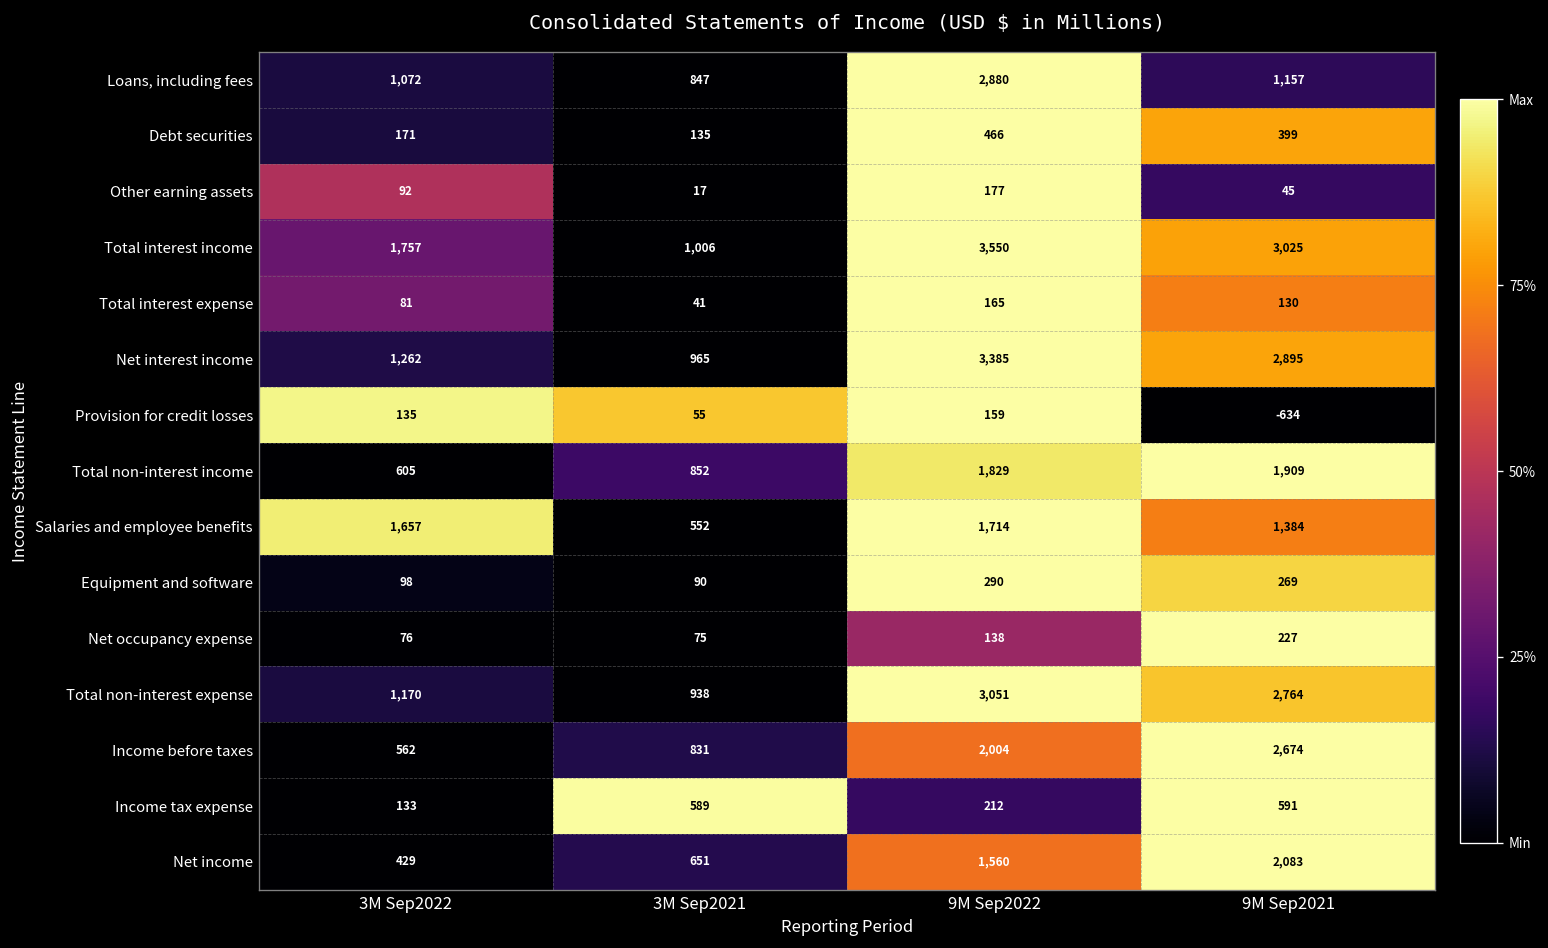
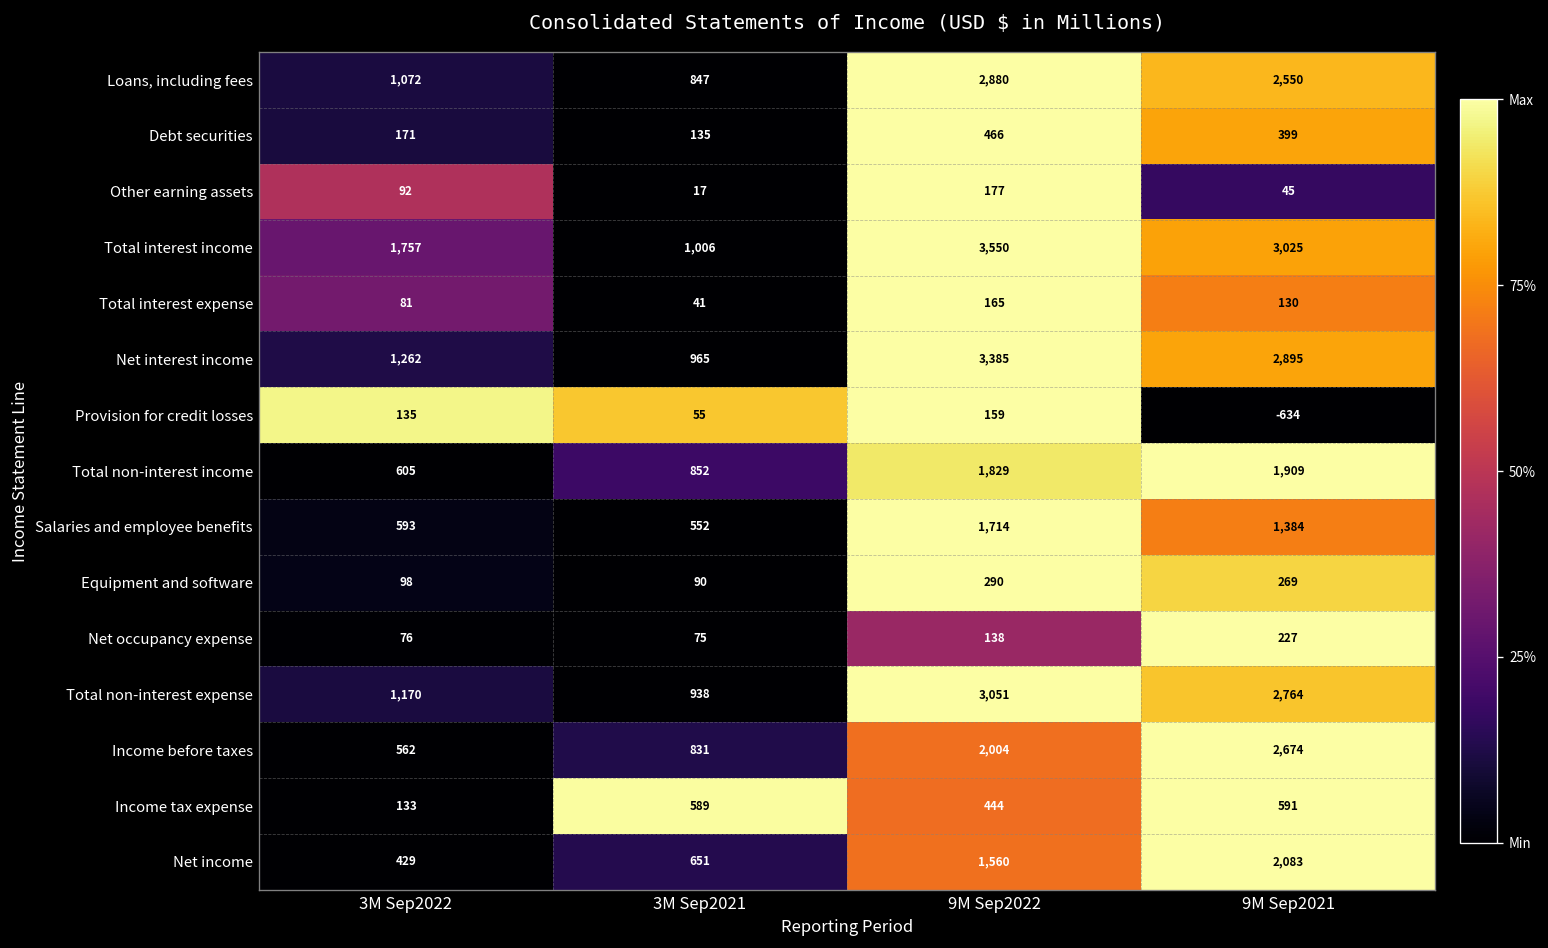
  {
    "Loans, including fees": {
      "3M Sep2022": "1,072",
      "3M Sep2021": "847",
      "9M Sep2022": "2,880",
-     "9M Sep2021": "1,157"
+     "9M Sep2021": "2,550"
    },
    "Debt securities": {
      "3M Sep2022": "171",
      "3M Sep2021": "135",
      "9M Sep2022": "466",
      "9M Sep2021": "399"
    },
    "Other earning assets": {
      "3M Sep2022": "92",
      "3M Sep2021": "17",
      "9M Sep2022": "177",
      "9M Sep2021": "45"
    },
    "Total interest income": {
      "3M Sep2022": "1,757",
      "3M Sep2021": "1,006",
      "9M Sep2022": "3,550",
      "9M Sep2021": "3,025"
    },
    "Total interest expense": {
      "3M Sep2022": "81",
      "3M Sep2021": "41",
      "9M Sep2022": "165",
      "9M Sep2021": "130"
    },
    "Net interest income": {
      "3M Sep2022": "1,262",
      "3M Sep2021": "965",
      "9M Sep2022": "3,385",
      "9M Sep2021": "2,895"
    },
    "Provision for credit losses": {
      "3M Sep2022": "135",
      "3M Sep2021": "55",
      "9M Sep2022": "159",
      "9M Sep2021": "-634"
    },
    "Total non-interest income": {
      "3M Sep2022": "605",
      "3M Sep2021": "852",
      "9M Sep2022": "1,829",
      "9M Sep2021": "1,909"
    },
    "Salaries and employee benefits": {
-     "3M Sep2022": "1,657",
+     "3M Sep2022": "593",
      "3M Sep2021": "552",
      "9M Sep2022": "1,714",
      "9M Sep2021": "1,384"
    },
    "Equipment and software": {
      "3M Sep2022": "98",
      "3M Sep2021": "90",
      "9M Sep2022": "290",
      "9M Sep2021": "269"
    },
    "Net occupancy expense": {
      "3M Sep2022": "76",
      "3M Sep2021": "75",
      "9M Sep2022": "138",
      "9M Sep2021": "227"
    },
    "Total non-interest expense": {
      "3M Sep2022": "1,170",
      "3M Sep2021": "938",
      "9M Sep2022": "3,051",
      "9M Sep2021": "2,764"
    },
    "Income before taxes": {
      "3M Sep2022": "562",
      "3M Sep2021": "831",
      "9M Sep2022": "2,004",
      "9M Sep2021": "2,674"
    },
    "Income tax expense": {
      "3M Sep2022": "133",
      "3M Sep2021": "589",
-     "9M Sep2022": "212",
+     "9M Sep2022": "444",
      "9M Sep2021": "591"
    },
    "Net income": {
      "3M Sep2022": "429",
      "3M Sep2021": "651",
      "9M Sep2022": "1,560",
      "9M Sep2021": "2,083"
    }
  }
